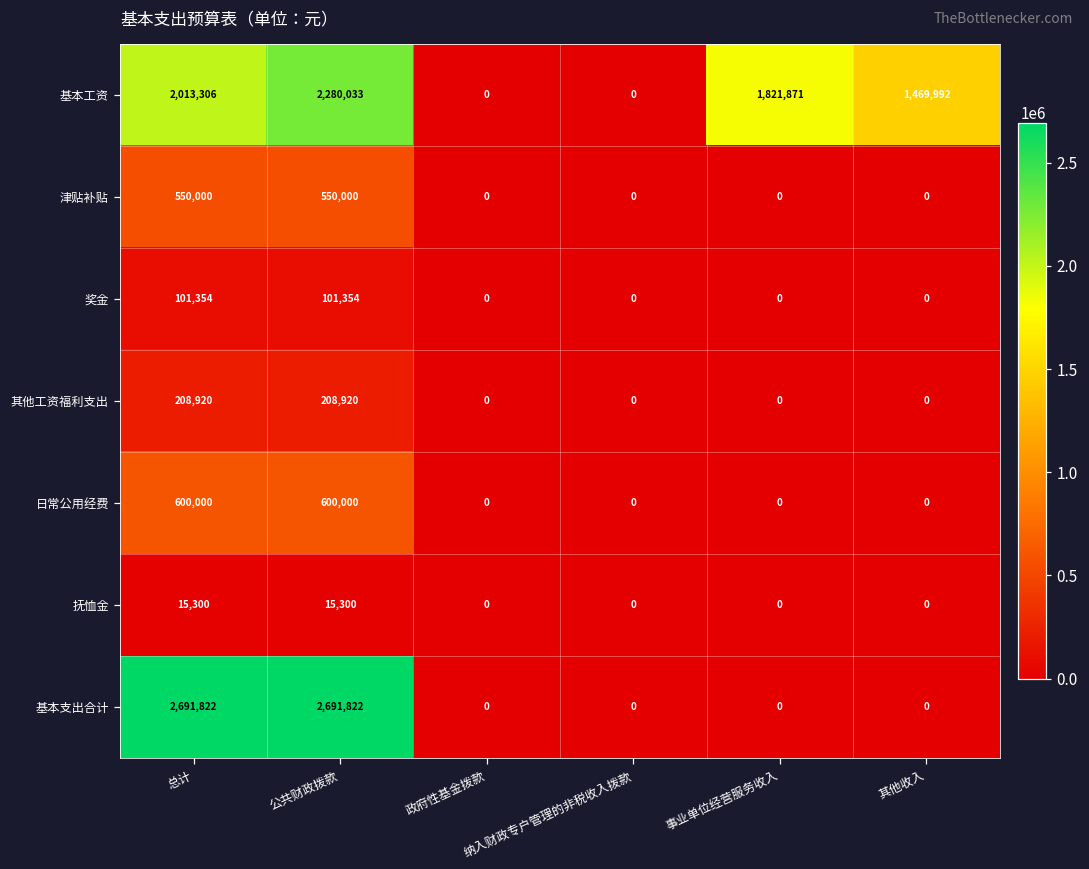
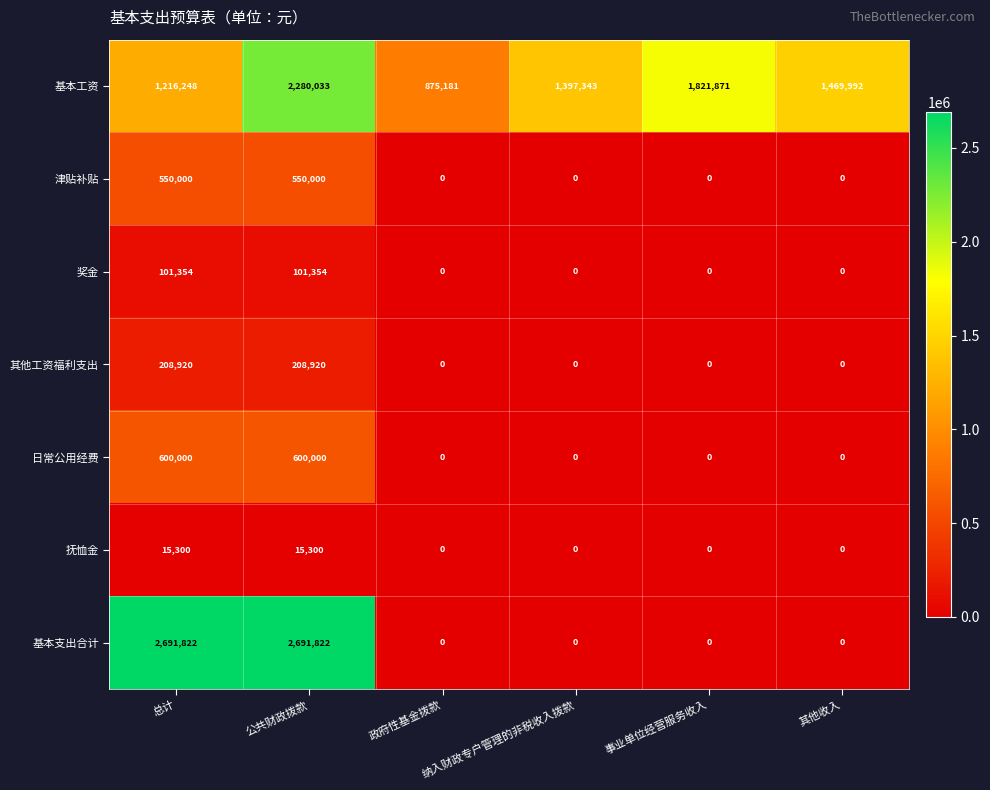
  {
    "基本工资": {
-     "总计": "2,013,306",
+     "总计": "1,216,248",
      "公共财政拨款": "2,280,033",
-     "政府性基金拨款": "0",
-     "纳入财政专户管理的非税收入拨款": "0",
+     "政府性基金拨款": "875,181",
+     "纳入财政专户管理的非税收入拨款": "1,397,343",
      "事业单位经营服务收入": "1,821,871",
      "其他收入": "1,469,992"
    },
    "津贴补贴": {
      "总计": "550,000",
      "公共财政拨款": "550,000",
      "政府性基金拨款": "0",
      "纳入财政专户管理的非税收入拨款": "0",
      "事业单位经营服务收入": "0",
      "其他收入": "0"
    },
    "奖金": {
      "总计": "101,354",
      "公共财政拨款": "101,354",
      "政府性基金拨款": "0",
      "纳入财政专户管理的非税收入拨款": "0",
      "事业单位经营服务收入": "0",
      "其他收入": "0"
    },
    "其他工资福利支出": {
      "总计": "208,920",
      "公共财政拨款": "208,920",
      "政府性基金拨款": "0",
      "纳入财政专户管理的非税收入拨款": "0",
      "事业单位经营服务收入": "0",
      "其他收入": "0"
    },
    "日常公用经费": {
      "总计": "600,000",
      "公共财政拨款": "600,000",
      "政府性基金拨款": "0",
      "纳入财政专户管理的非税收入拨款": "0",
      "事业单位经营服务收入": "0",
      "其他收入": "0"
    },
    "抚恤金": {
      "总计": "15,300",
      "公共财政拨款": "15,300",
      "政府性基金拨款": "0",
      "纳入财政专户管理的非税收入拨款": "0",
      "事业单位经营服务收入": "0",
      "其他收入": "0"
    },
    "基本支出合计": {
      "总计": "2,691,822",
      "公共财政拨款": "2,691,822",
      "政府性基金拨款": "0",
      "纳入财政专户管理的非税收入拨款": "0",
      "事业单位经营服务收入": "0",
      "其他收入": "0"
    }
  }
